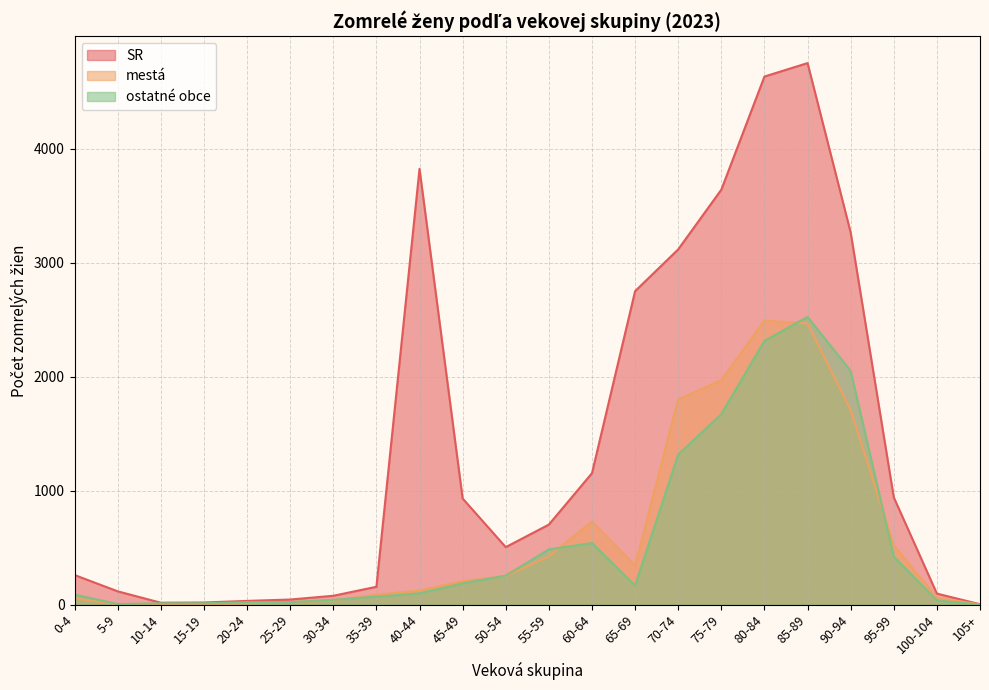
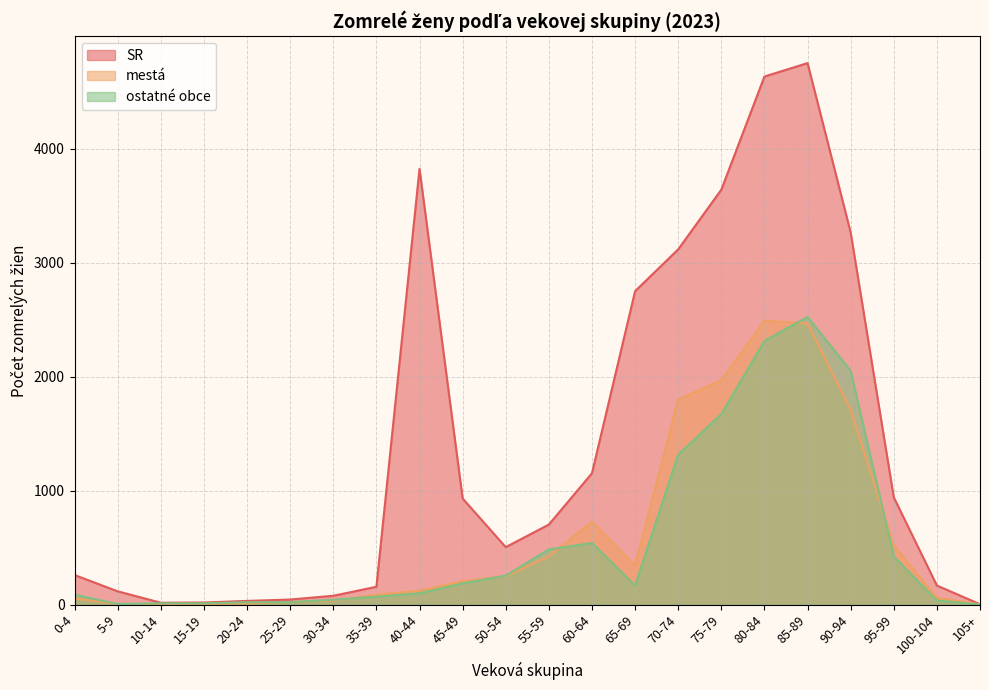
  {
    "SR": {
      "0-4": 260,
      "5-9": 120,
      "30-34": 80,
      "35-39": 160,
      "40-44": 3830,
      "45-49": 930,
      "50-54": 510,
      "55-59": 700,
      "60-64": 1150,
      "65-69": 2750,
      "70-74": 3120,
      "75-79": 3640,
      "80-84": 4640,
      "85-89": 4750,
      "90-94": 3270,
      "95-99": 940,
-     "100-104": 100
+     "100-104": 170
    },
    "mestá": {
      "0-4": 60,
      "40-44": 120,
      "55-59": 420,
      "60-64": 730,
      "65-69": 340,
      "70-74": 1800,
      "75-79": 1970,
      "80-84": 2490,
      "85-89": 2470,
      "90-94": 1710,
      "95-99": 520,
      "100-104": 60
    },
    "ostatné obce": {
      "0-4": 90,
      "40-44": 100,
      "55-59": 490,
      "60-64": 540,
      "65-69": 170,
      "70-74": 1320,
      "75-79": 1670,
      "80-84": 2320,
      "85-89": 2530,
      "90-94": 2050,
      "95-99": 420,
      "100-104": 40
    }
  }
